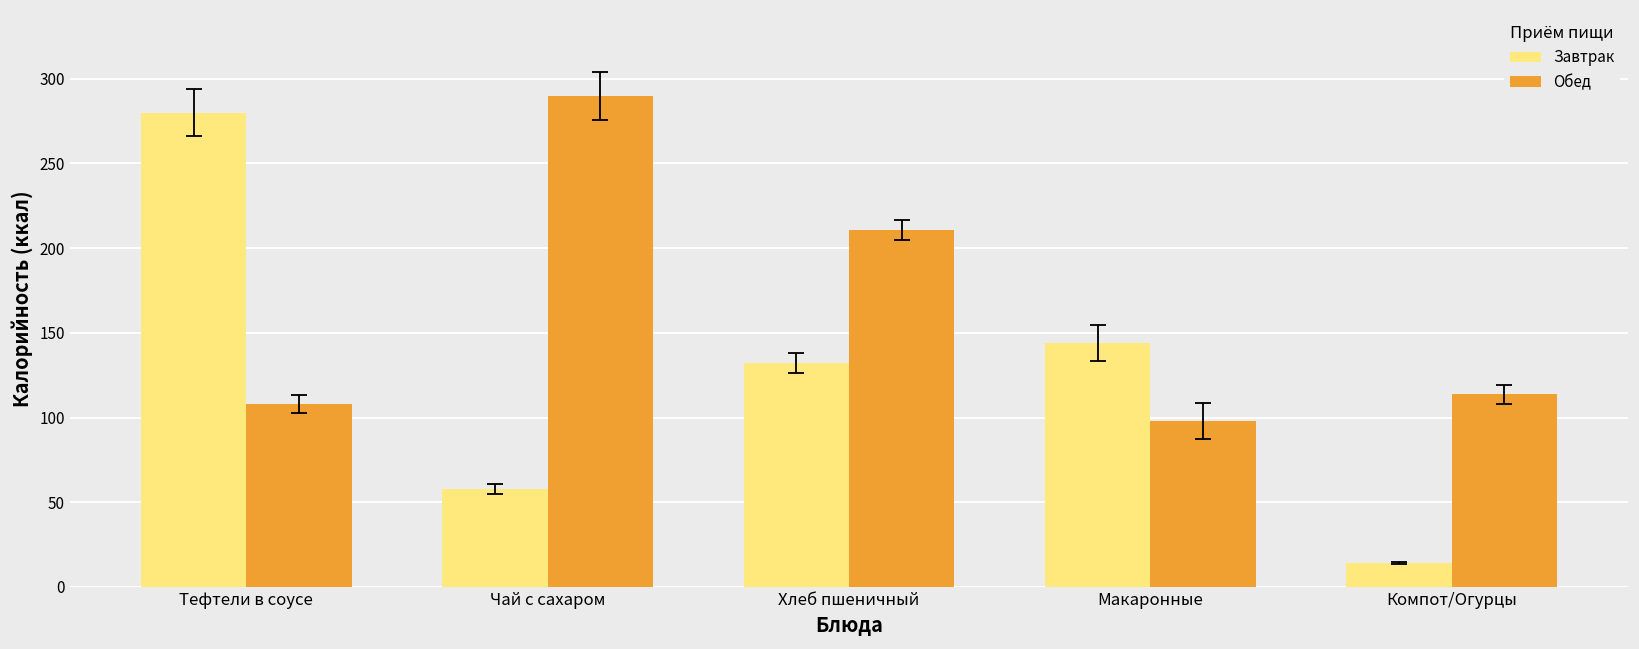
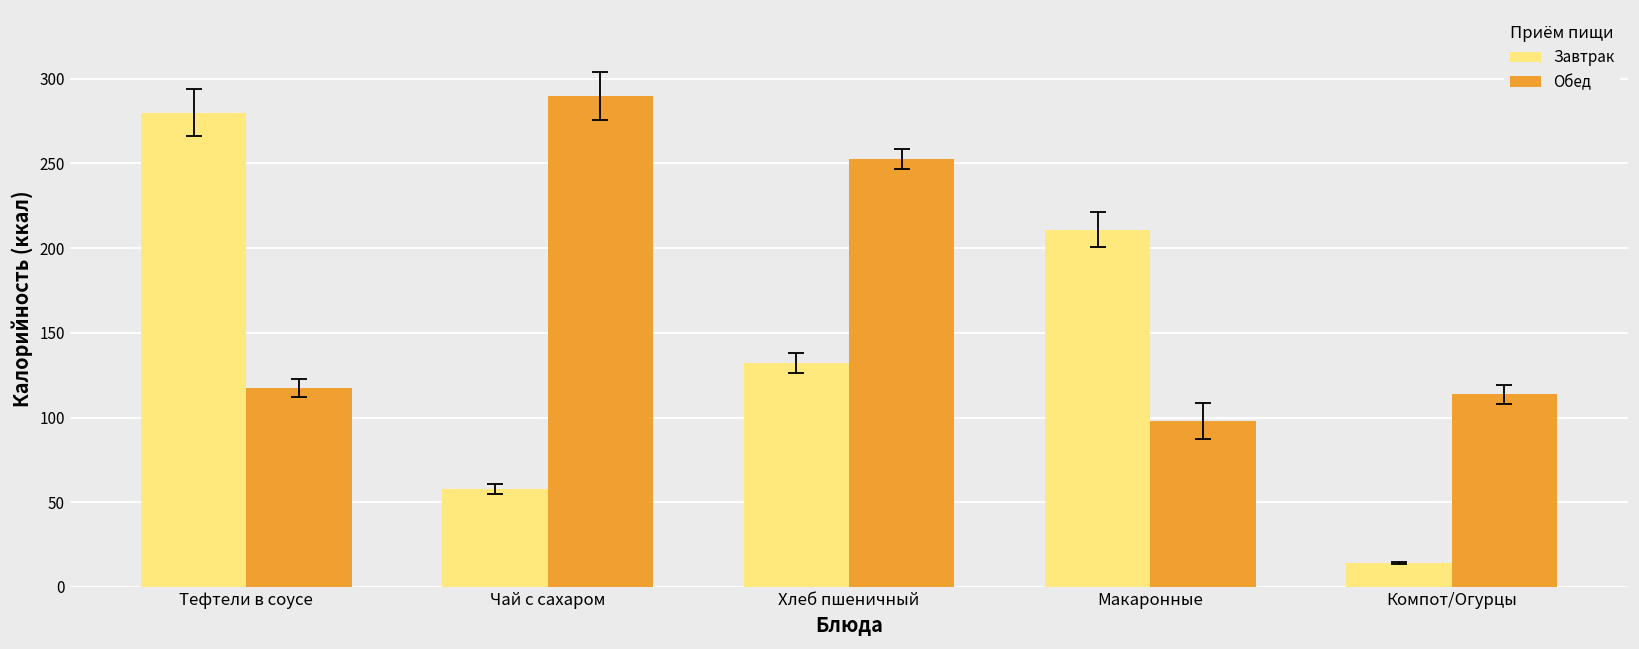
  {
    "Завтрак": {
      "Тефтели в соусе": 280,
      "Чай с сахаром": 58,
      "Хлеб пшеничный": 132,
-     "Макаронные": 144,
+     "Макаронные": 211,
      "Компот/Огурцы": 14
    },
    "Обед": {
-     "Тефтели в соусе": 108,
+     "Тефтели в соусе": 118,
      "Чай с сахаром": 290,
-     "Хлеб пшеничный": 211,
+     "Хлеб пшеничный": 253,
      "Макаронные": 98,
      "Компот/Огурцы": 114
    }
  }
